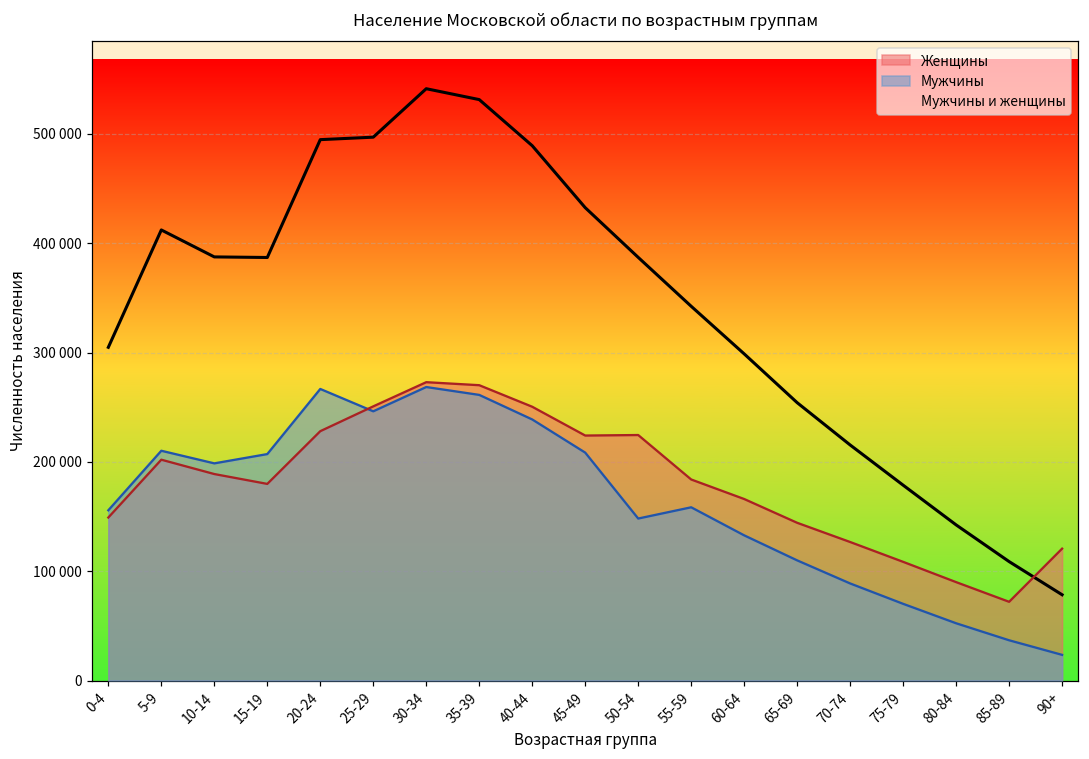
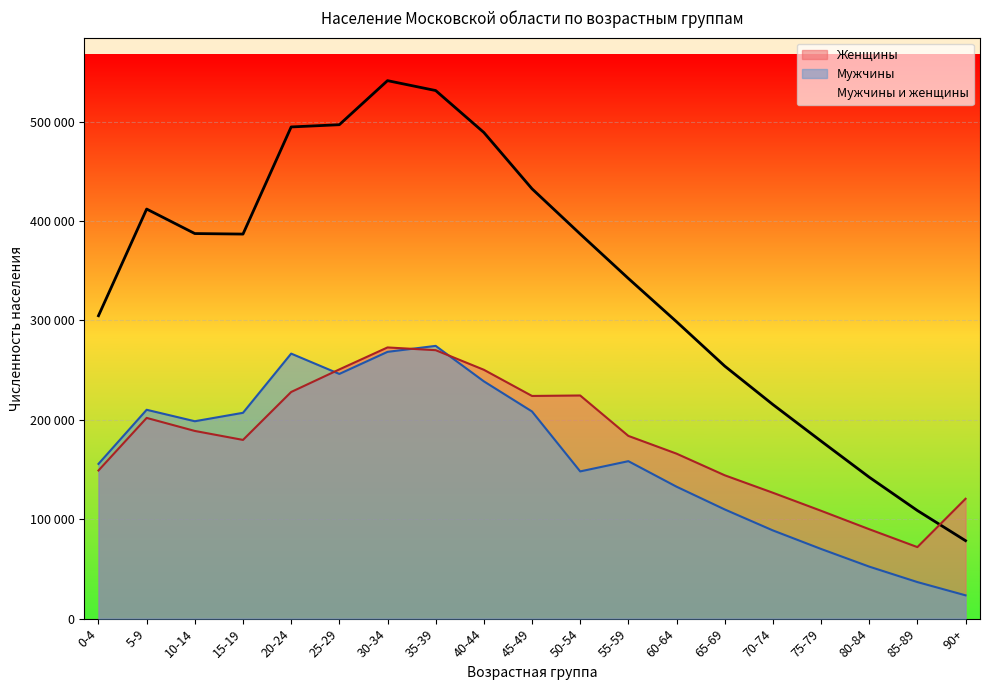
  {
    "Женщины": {
      "0-4": 150000,
      "5-9": 200000,
      "10-14": 190000,
      "15-19": 180000,
      "20-24": 230000,
      "25-29": 250000,
      "30-34": 270000,
      "35-39": 270000,
      "40-44": 250000,
      "45-49": 220000,
      "50-54": 220000,
      "55-59": 180000,
      "60-64": 170000,
      "65-69": 140000,
      "70-74": 130000,
      "75-79": 110000,
      "80-84": 90000,
      "85-89": 70000,
      "90+": 120000
    },
    "Мужчины": {
      "0-4": 160000,
      "5-9": 210000,
      "10-14": 200000,
      "15-19": 210000,
      "20-24": 270000,
      "25-29": 250000,
      "30-34": 270000,
-     "35-39": 260000,
+     "35-39": 270000,
      "40-44": 240000,
      "45-49": 210000,
      "50-54": 150000,
      "55-59": 160000,
      "60-64": 130000,
      "65-69": 110000,
      "70-74": 90000,
      "75-79": 70000,
      "80-84": 50000,
      "85-89": 40000,
      "90+": 20000
    },
    "Мужчины и женщины": {
      "0-4": 300000,
      "5-9": 410000,
      "10-14": 390000,
      "15-19": 390000,
      "20-24": 490000,
      "25-29": 500000,
      "30-34": 540000,
      "35-39": 530000,
      "40-44": 490000,
      "45-49": 430000,
      "50-54": 390000,
      "55-59": 340000,
      "60-64": 300000,
      "65-69": 250000,
      "70-74": 220000,
      "75-79": 180000,
      "80-84": 140000,
      "85-89": 110000,
      "90+": 80000
    }
  }
